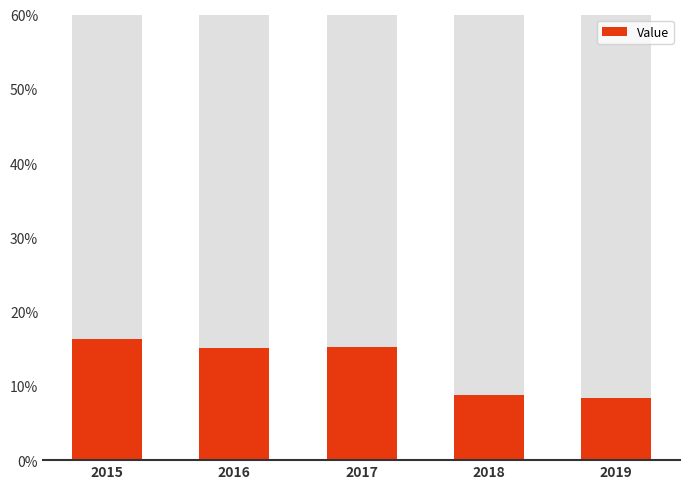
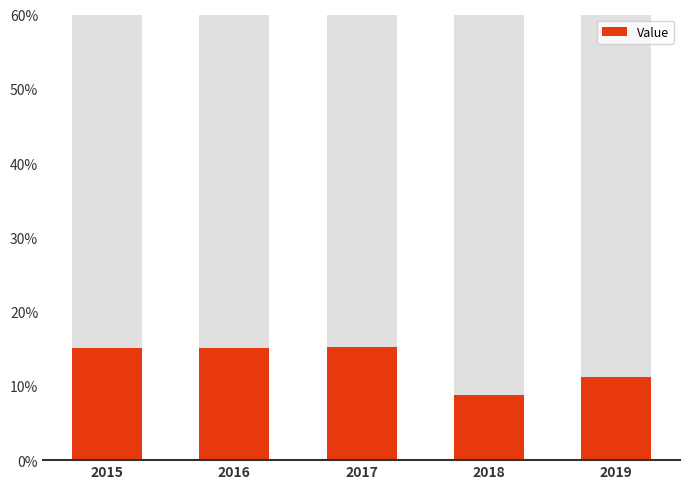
  {
    "Value": {
-     "2015": "16%",
-     "2019": "8%"
+     "2015": "15%",
+     "2019": "11%"
    }
  }
